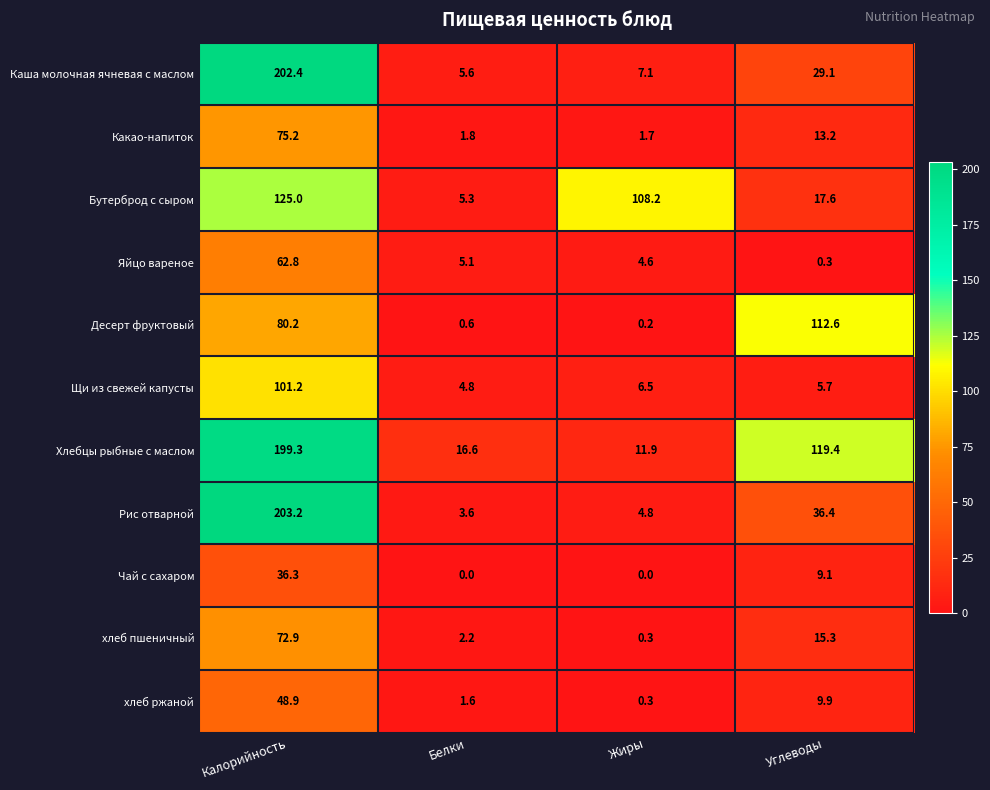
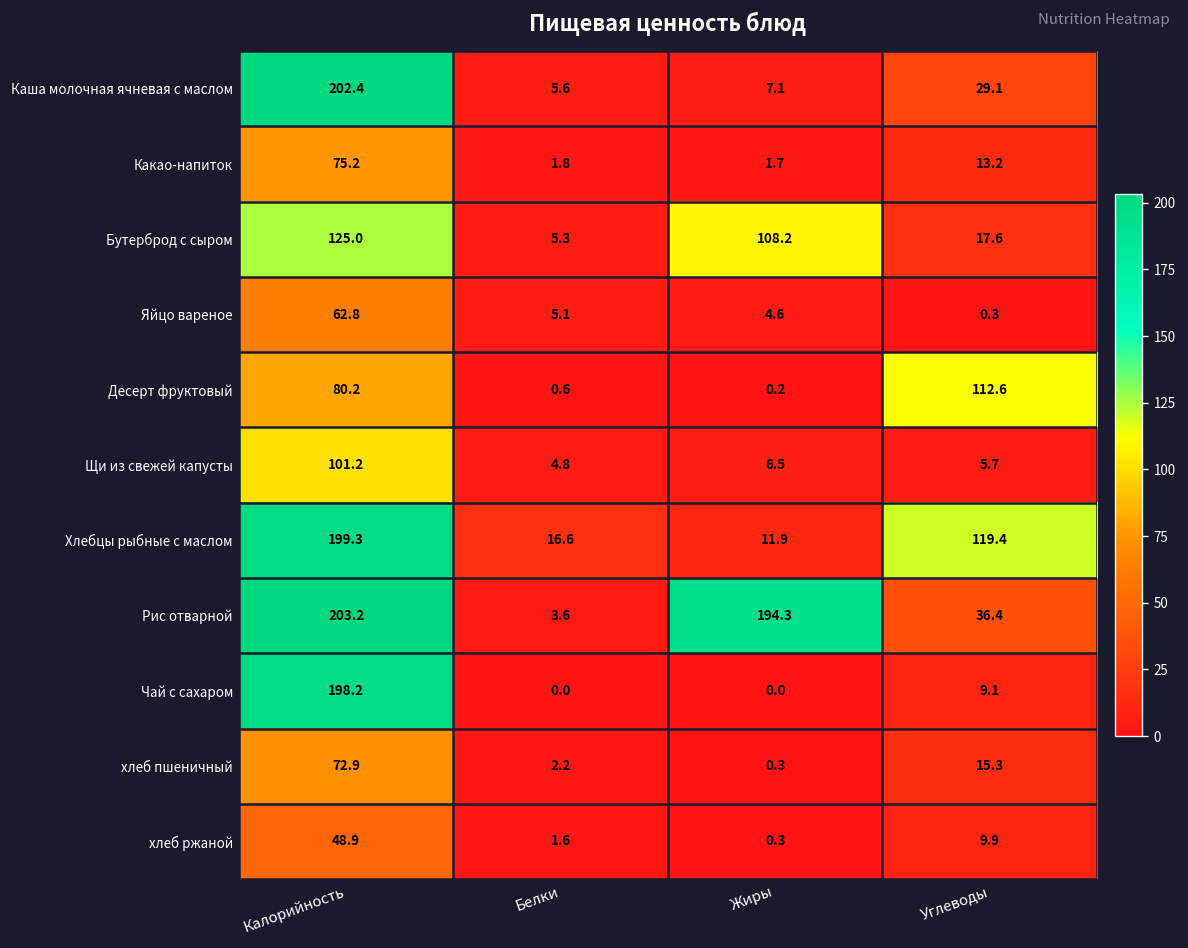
  {
    "Каша молочная ячневая с маслом": {
      "Калорийность": 202.4,
      "Белки": 5.6,
      "Жиры": 7.1,
      "Углеводы": 29.1
    },
    "Какао-напиток": {
      "Калорийность": 75.2,
      "Белки": 1.8,
      "Жиры": 1.7,
      "Углеводы": 13.2
    },
    "Бутерброд с сыром": {
      "Калорийность": 125.0,
      "Белки": 5.3,
      "Жиры": 108.2,
      "Углеводы": 17.6
    },
    "Яйцо вареное": {
      "Калорийность": 62.8,
      "Белки": 5.1,
      "Жиры": 4.6,
      "Углеводы": 0.3
    },
    "Десерт фруктовый": {
      "Калорийность": 80.2,
      "Белки": 0.6,
      "Жиры": 0.2,
      "Углеводы": 112.6
    },
    "Щи из свежей капусты": {
      "Калорийность": 101.2,
      "Белки": 4.8,
      "Жиры": 6.5,
      "Углеводы": 5.7
    },
    "Хлебцы рыбные с маслом": {
      "Калорийность": 199.3,
      "Белки": 16.6,
      "Жиры": 11.9,
      "Углеводы": 119.4
    },
    "Рис отварной": {
      "Калорийность": 203.2,
      "Белки": 3.6,
-     "Жиры": 4.8,
+     "Жиры": 194.3,
      "Углеводы": 36.4
    },
    "Чай с сахаром": {
-     "Калорийность": 36.3,
+     "Калорийность": 198.2,
      "Белки": 0.0,
      "Жиры": 0.0,
      "Углеводы": 9.1
    },
    "хлеб пшеничный": {
      "Калорийность": 72.9,
      "Белки": 2.2,
      "Жиры": 0.3,
      "Углеводы": 15.3
    },
    "хлеб ржаной": {
      "Калорийность": 48.9,
      "Белки": 1.6,
      "Жиры": 0.3,
      "Углеводы": 9.9
    }
  }
